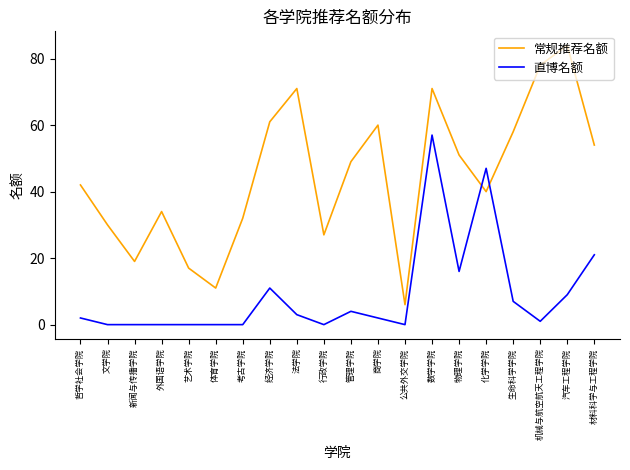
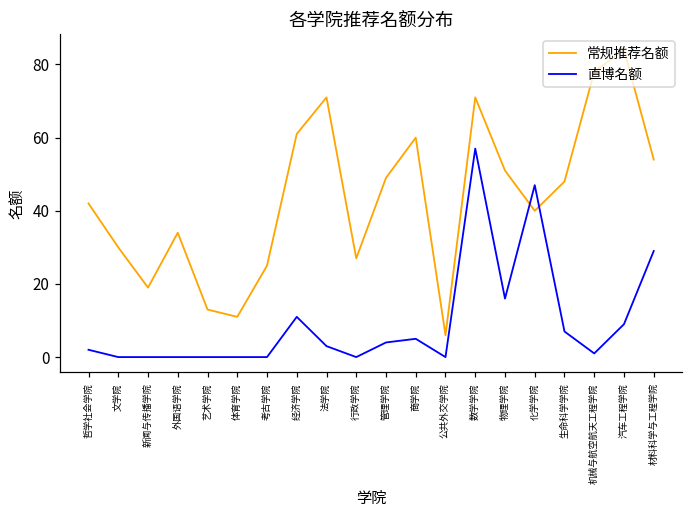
  {
    "常规推荐名额": {
      "哲学社会学院": 42,
      "文学院": 30,
      "新闻与传播学院": 19,
      "外国语学院": 34,
-     "艺术学院": 17,
+     "艺术学院": 13,
      "体育学院": 11,
-     "考古学院": 32,
+     "考古学院": 25,
      "经济学院": 61,
      "法学院": 71,
      "行政学院": 27,
      "管理学院": 49,
      "商学院": 60,
      "公共外交学院": 6,
      "数学学院": 71,
      "物理学院": 51,
      "化学学院": 40,
-     "生命科学学院": 58,
+     "生命科学学院": 48,
      "材料科学与工程学院": 54
    },
    "直博名额": {
      "哲学社会学院": 2,
      "文学院": 0,
      "新闻与传播学院": 0,
      "外国语学院": 0,
      "艺术学院": 0,
      "体育学院": 0,
      "考古学院": 0,
      "经济学院": 11,
      "法学院": 3,
      "行政学院": 0,
      "管理学院": 4,
-     "商学院": 2,
+     "商学院": 5,
      "公共外交学院": 0,
      "数学学院": 57,
      "物理学院": 16,
      "化学学院": 47,
      "生命科学学院": 7,
      "机械与航空航天工程学院": 1,
      "汽车工程学院": 9,
-     "材料科学与工程学院": 21
+     "材料科学与工程学院": 29
    }
  }
